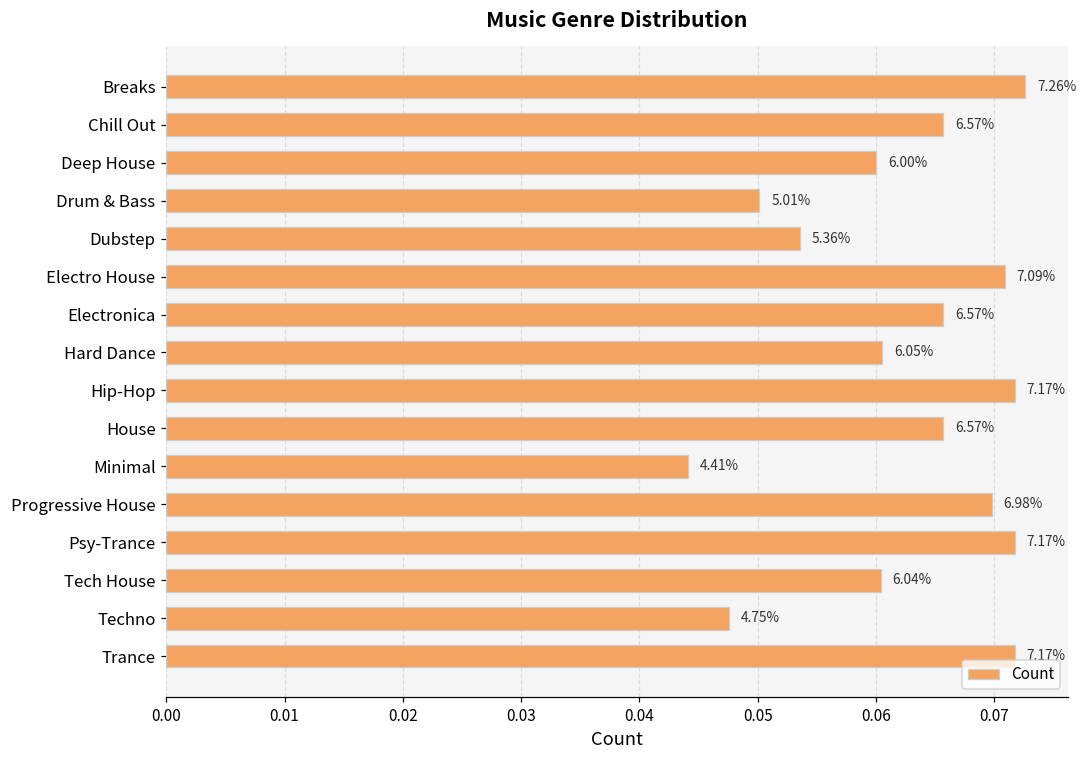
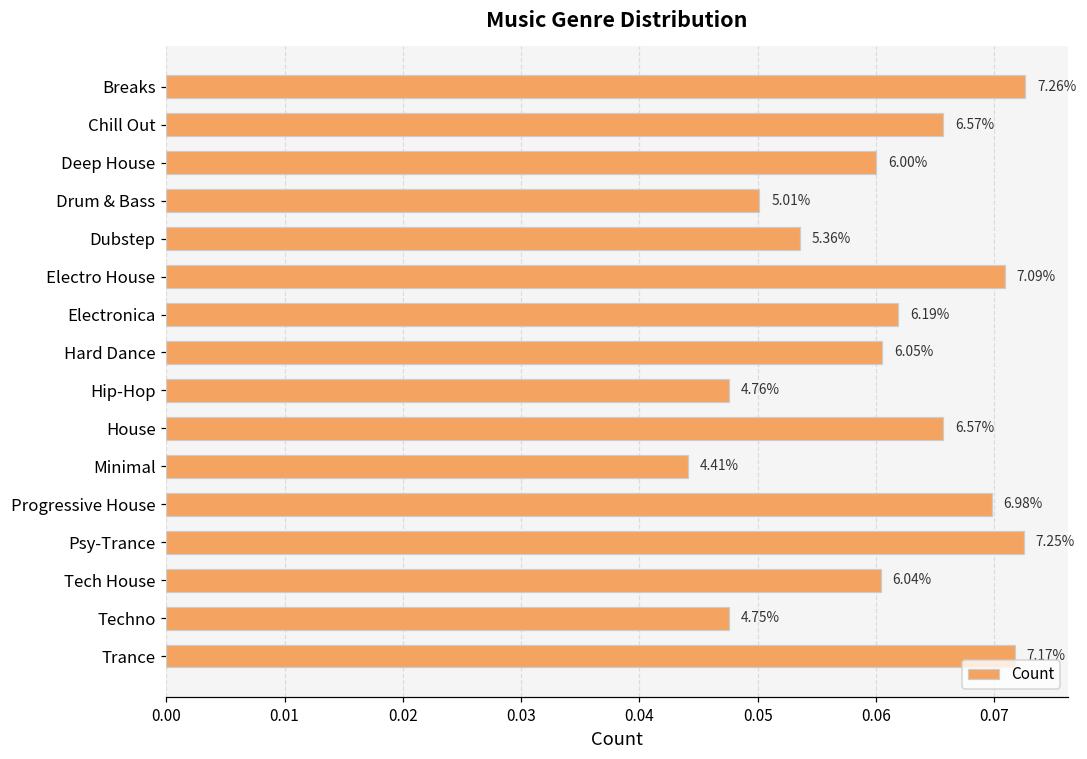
  {
    "Breaks": "7.26%",
    "Chill Out": "6.57%",
    "Deep House": "6.00%",
    "Drum & Bass": "5.01%",
    "Dubstep": "5.36%",
    "Electro House": "7.09%",
-   "Electronica": "6.57%",
+   "Electronica": "6.19%",
    "Hard Dance": "6.05%",
-   "Hip-Hop": "7.17%",
+   "Hip-Hop": "4.76%",
    "House": "6.57%",
    "Minimal": "4.41%",
    "Progressive House": "6.98%",
-   "Psy-Trance": "7.17%",
+   "Psy-Trance": "7.25%",
    "Tech House": "6.04%",
    "Techno": "4.75%"
  }
